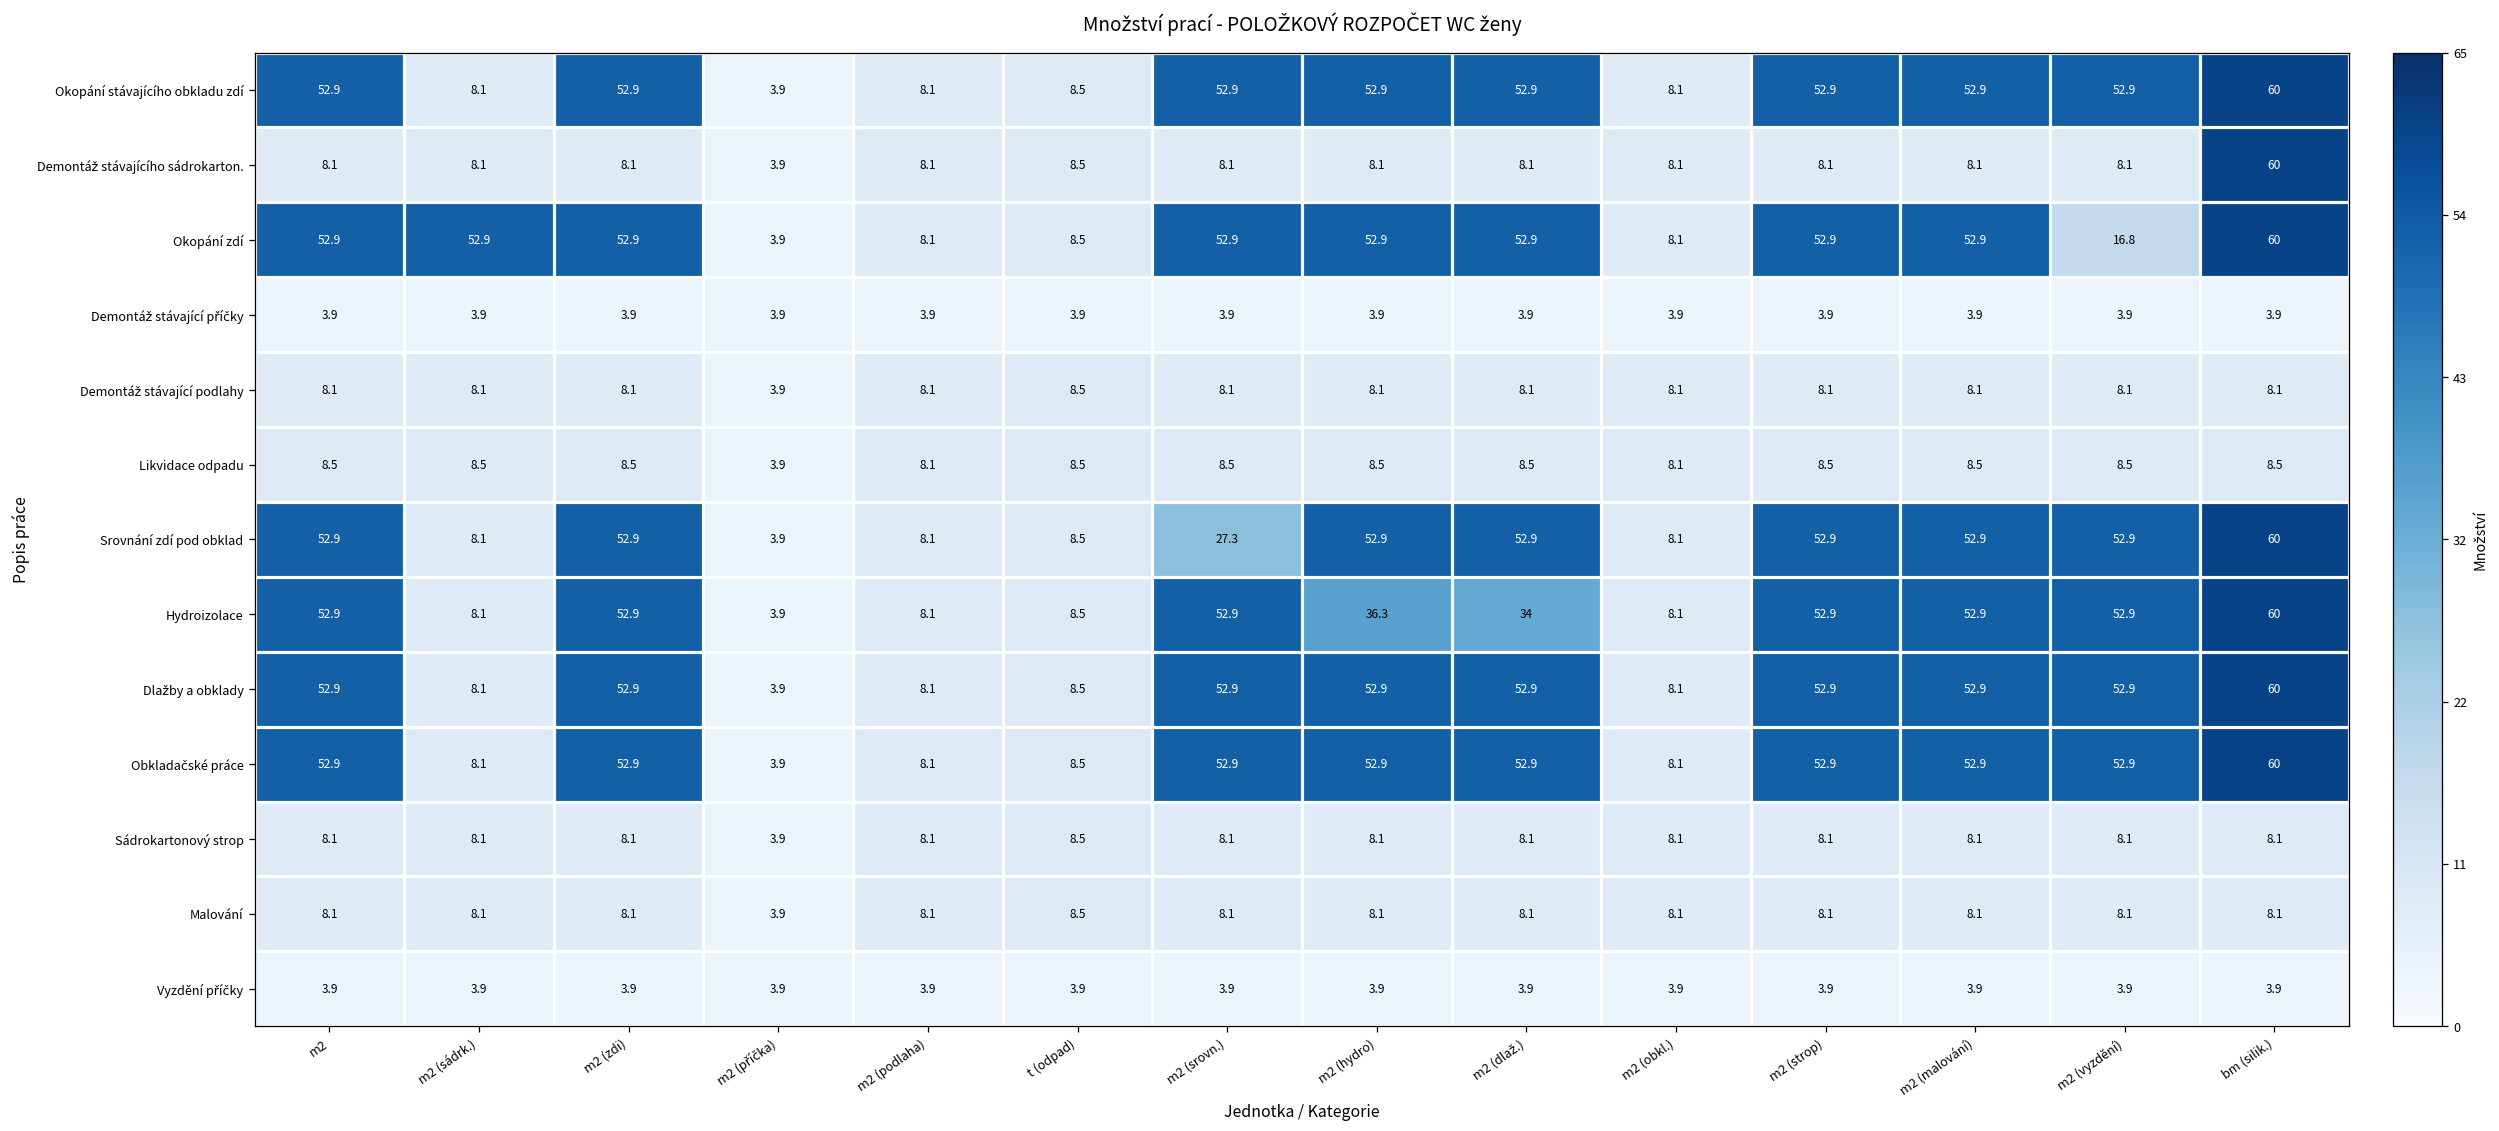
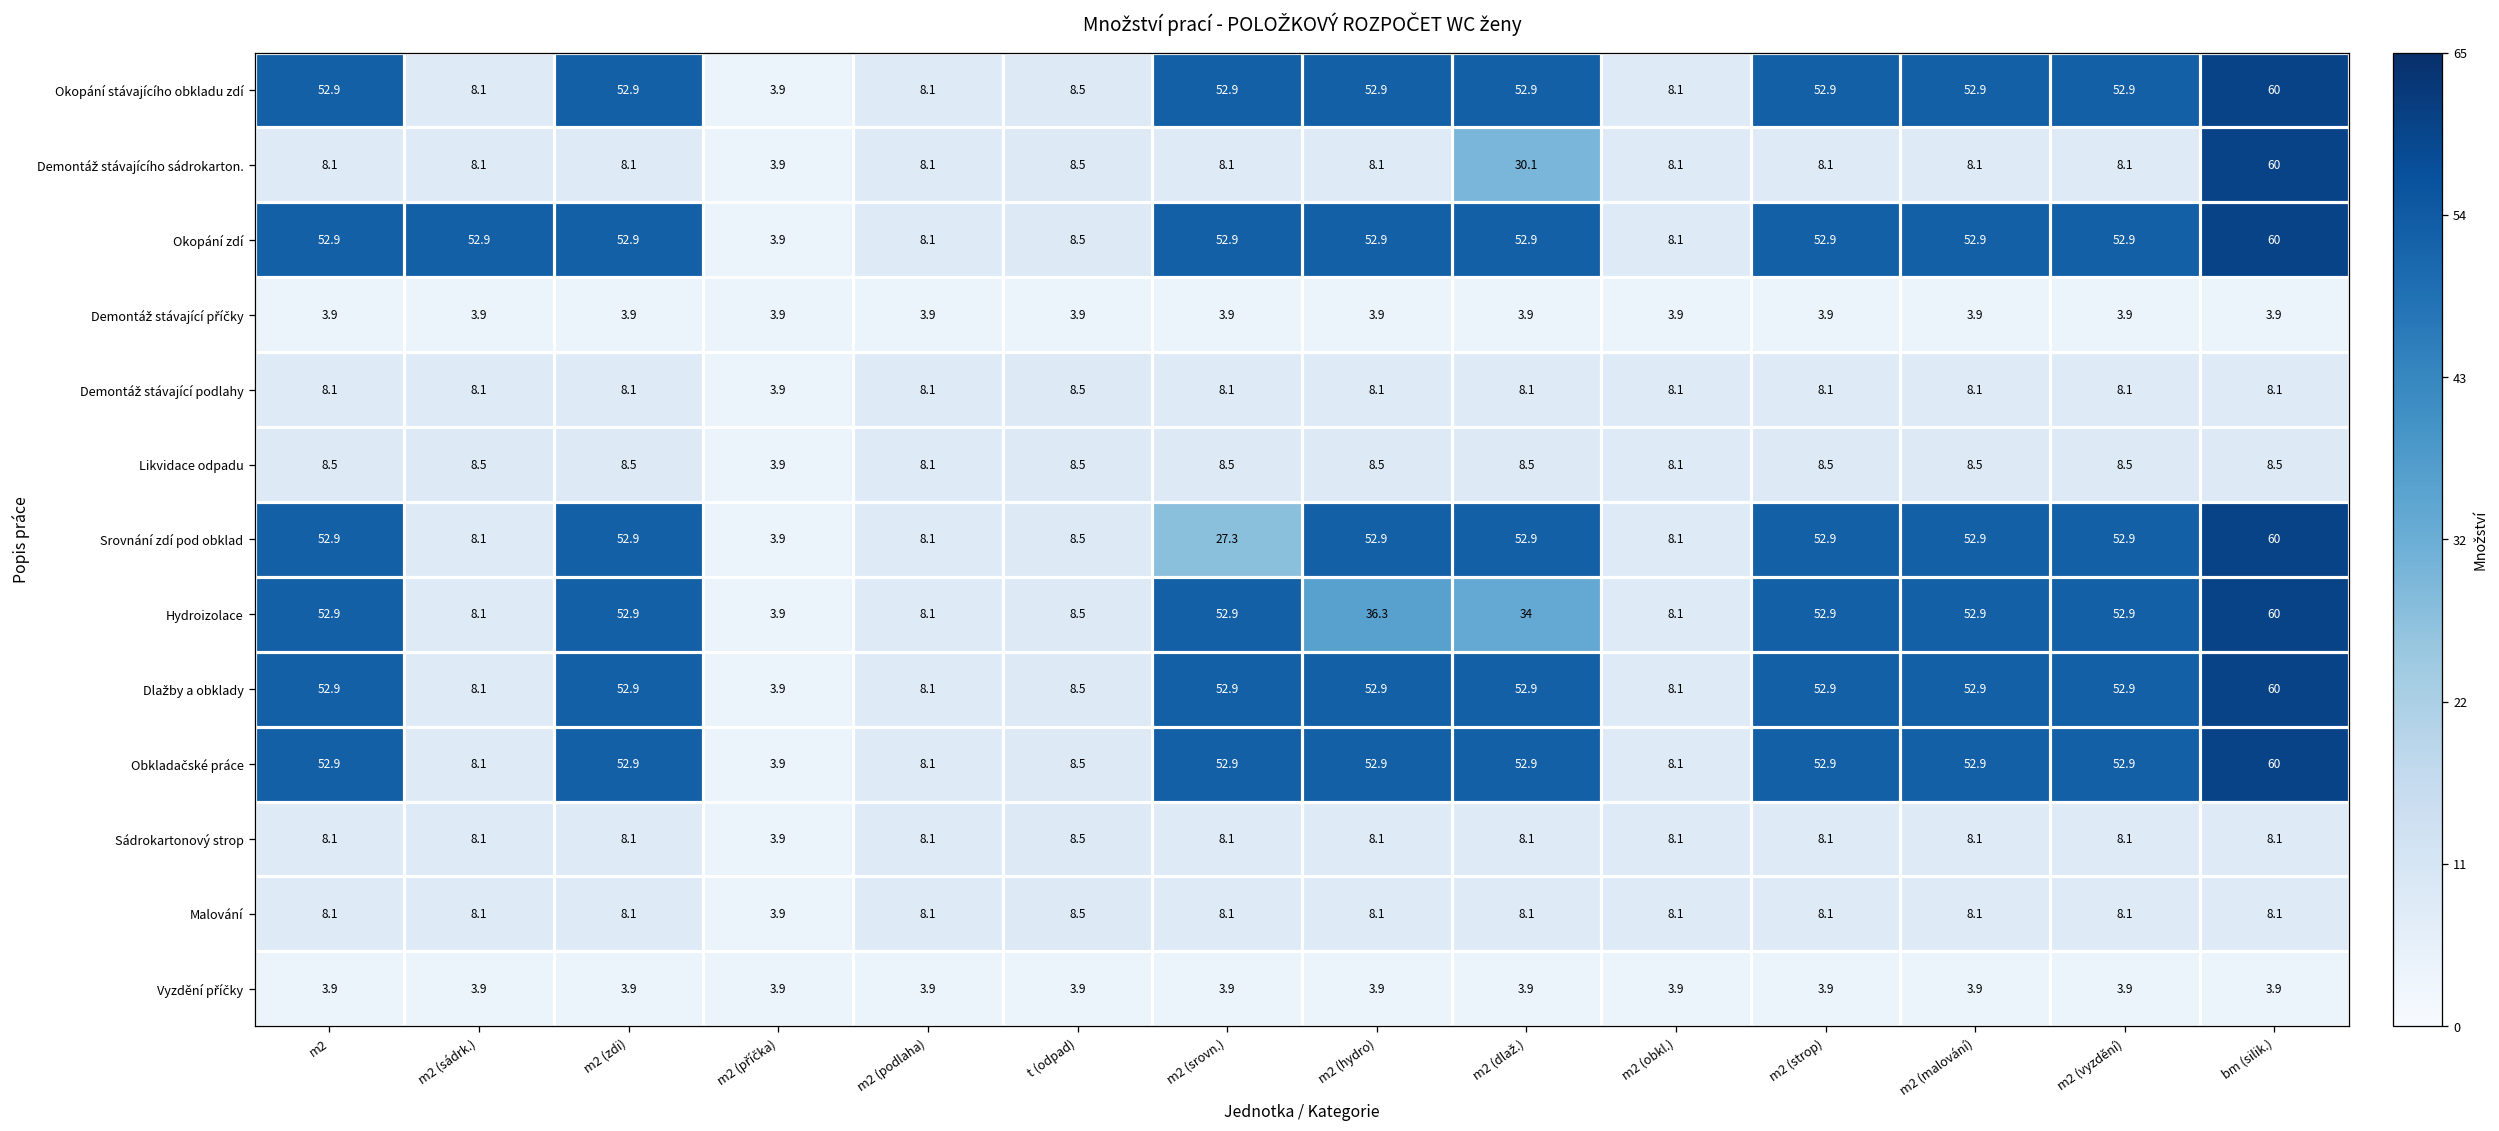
  {
    "Okopání stávajícího obkladu zdí": {
      "m2": 52.9,
      "m2 (sádrk.)": 8.1,
      "m2 (zdi)": 52.9,
      "m2 (příčka)": 3.9,
      "m2 (podlaha)": 8.1,
      "t (odpad)": 8.5,
      "m2 (srovn.)": 52.9,
      "m2 (hydro)": 52.9,
      "m2 (dlaž.)": 52.9,
      "m2 (obkl.)": 8.1,
      "m2 (strop)": 52.9,
      "m2 (malování)": 52.9,
      "m2 (vyzdění)": 52.9,
      "bm (silik.)": 60
    },
    "Demontáž stávajícího sádrokarton.": {
      "m2": 8.1,
      "m2 (sádrk.)": 8.1,
      "m2 (zdi)": 8.1,
      "m2 (příčka)": 3.9,
      "m2 (podlaha)": 8.1,
      "t (odpad)": 8.5,
      "m2 (srovn.)": 8.1,
      "m2 (hydro)": 8.1,
-     "m2 (dlaž.)": 8.1,
+     "m2 (dlaž.)": 30.1,
      "m2 (obkl.)": 8.1,
      "m2 (strop)": 8.1,
      "m2 (malování)": 8.1,
      "m2 (vyzdění)": 8.1,
      "bm (silik.)": 60
    },
    "Okopání zdí": {
      "m2": 52.9,
      "m2 (sádrk.)": 52.9,
      "m2 (zdi)": 52.9,
      "m2 (příčka)": 3.9,
      "m2 (podlaha)": 8.1,
      "t (odpad)": 8.5,
      "m2 (srovn.)": 52.9,
      "m2 (hydro)": 52.9,
      "m2 (dlaž.)": 52.9,
      "m2 (obkl.)": 8.1,
      "m2 (strop)": 52.9,
      "m2 (malování)": 52.9,
-     "m2 (vyzdění)": 16.8,
+     "m2 (vyzdění)": 52.9,
      "bm (silik.)": 60
    },
    "Demontáž stávající příčky": {
      "m2": 3.9,
      "m2 (sádrk.)": 3.9,
      "m2 (zdi)": 3.9,
      "m2 (příčka)": 3.9,
      "m2 (podlaha)": 3.9,
      "t (odpad)": 3.9,
      "m2 (srovn.)": 3.9,
      "m2 (hydro)": 3.9,
      "m2 (dlaž.)": 3.9,
      "m2 (obkl.)": 3.9,
      "m2 (strop)": 3.9,
      "m2 (malování)": 3.9,
      "m2 (vyzdění)": 3.9,
      "bm (silik.)": 3.9
    },
    "Demontáž stávající podlahy": {
      "m2": 8.1,
      "m2 (sádrk.)": 8.1,
      "m2 (zdi)": 8.1,
      "m2 (příčka)": 3.9,
      "m2 (podlaha)": 8.1,
      "t (odpad)": 8.5,
      "m2 (srovn.)": 8.1,
      "m2 (hydro)": 8.1,
      "m2 (dlaž.)": 8.1,
      "m2 (obkl.)": 8.1,
      "m2 (strop)": 8.1,
      "m2 (malování)": 8.1,
      "m2 (vyzdění)": 8.1,
      "bm (silik.)": 8.1
    },
    "Likvidace odpadu": {
      "m2": 8.5,
      "m2 (sádrk.)": 8.5,
      "m2 (zdi)": 8.5,
      "m2 (příčka)": 3.9,
      "m2 (podlaha)": 8.1,
      "t (odpad)": 8.5,
      "m2 (srovn.)": 8.5,
      "m2 (hydro)": 8.5,
      "m2 (dlaž.)": 8.5,
      "m2 (obkl.)": 8.1,
      "m2 (strop)": 8.5,
      "m2 (malování)": 8.5,
      "m2 (vyzdění)": 8.5,
      "bm (silik.)": 8.5
    },
    "Srovnání zdí pod obklad": {
      "m2": 52.9,
      "m2 (sádrk.)": 8.1,
      "m2 (zdi)": 52.9,
      "m2 (příčka)": 3.9,
      "m2 (podlaha)": 8.1,
      "t (odpad)": 8.5,
      "m2 (srovn.)": 27.3,
      "m2 (hydro)": 52.9,
      "m2 (dlaž.)": 52.9,
      "m2 (obkl.)": 8.1,
      "m2 (strop)": 52.9,
      "m2 (malování)": 52.9,
      "m2 (vyzdění)": 52.9,
      "bm (silik.)": 60
    },
    "Hydroizolace": {
      "m2": 52.9,
      "m2 (sádrk.)": 8.1,
      "m2 (zdi)": 52.9,
      "m2 (příčka)": 3.9,
      "m2 (podlaha)": 8.1,
      "t (odpad)": 8.5,
      "m2 (srovn.)": 52.9,
      "m2 (hydro)": 36.3,
      "m2 (dlaž.)": 34,
      "m2 (obkl.)": 8.1,
      "m2 (strop)": 52.9,
      "m2 (malování)": 52.9,
      "m2 (vyzdění)": 52.9,
      "bm (silik.)": 60
    },
    "Dlažby a obklady": {
      "m2": 52.9,
      "m2 (sádrk.)": 8.1,
      "m2 (zdi)": 52.9,
      "m2 (příčka)": 3.9,
      "m2 (podlaha)": 8.1,
      "t (odpad)": 8.5,
      "m2 (srovn.)": 52.9,
      "m2 (hydro)": 52.9,
      "m2 (dlaž.)": 52.9,
      "m2 (obkl.)": 8.1,
      "m2 (strop)": 52.9,
      "m2 (malování)": 52.9,
      "m2 (vyzdění)": 52.9,
      "bm (silik.)": 60
    },
    "Obkladačské práce": {
      "m2": 52.9,
      "m2 (sádrk.)": 8.1,
      "m2 (zdi)": 52.9,
      "m2 (příčka)": 3.9,
      "m2 (podlaha)": 8.1,
      "t (odpad)": 8.5,
      "m2 (srovn.)": 52.9,
      "m2 (hydro)": 52.9,
      "m2 (dlaž.)": 52.9,
      "m2 (obkl.)": 8.1,
      "m2 (strop)": 52.9,
      "m2 (malování)": 52.9,
      "m2 (vyzdění)": 52.9,
      "bm (silik.)": 60
    },
    "Sádrokartonový strop": {
      "m2": 8.1,
      "m2 (sádrk.)": 8.1,
      "m2 (zdi)": 8.1,
      "m2 (příčka)": 3.9,
      "m2 (podlaha)": 8.1,
      "t (odpad)": 8.5,
      "m2 (srovn.)": 8.1,
      "m2 (hydro)": 8.1,
      "m2 (dlaž.)": 8.1,
      "m2 (obkl.)": 8.1,
      "m2 (strop)": 8.1,
      "m2 (malování)": 8.1,
      "m2 (vyzdění)": 8.1,
      "bm (silik.)": 8.1
    },
    "Malování": {
      "m2": 8.1,
      "m2 (sádrk.)": 8.1,
      "m2 (zdi)": 8.1,
      "m2 (příčka)": 3.9,
      "m2 (podlaha)": 8.1,
      "t (odpad)": 8.5,
      "m2 (srovn.)": 8.1,
      "m2 (hydro)": 8.1,
      "m2 (dlaž.)": 8.1,
      "m2 (obkl.)": 8.1,
      "m2 (strop)": 8.1,
      "m2 (malování)": 8.1,
      "m2 (vyzdění)": 8.1,
      "bm (silik.)": 8.1
    },
    "Vyzdění příčky": {
      "m2": 3.9,
      "m2 (sádrk.)": 3.9,
      "m2 (zdi)": 3.9,
      "m2 (příčka)": 3.9,
      "m2 (podlaha)": 3.9,
      "t (odpad)": 3.9,
      "m2 (srovn.)": 3.9,
      "m2 (hydro)": 3.9,
      "m2 (dlaž.)": 3.9,
      "m2 (obkl.)": 3.9,
      "m2 (strop)": 3.9,
      "m2 (malování)": 3.9,
      "m2 (vyzdění)": 3.9,
      "bm (silik.)": 3.9
    }
  }
